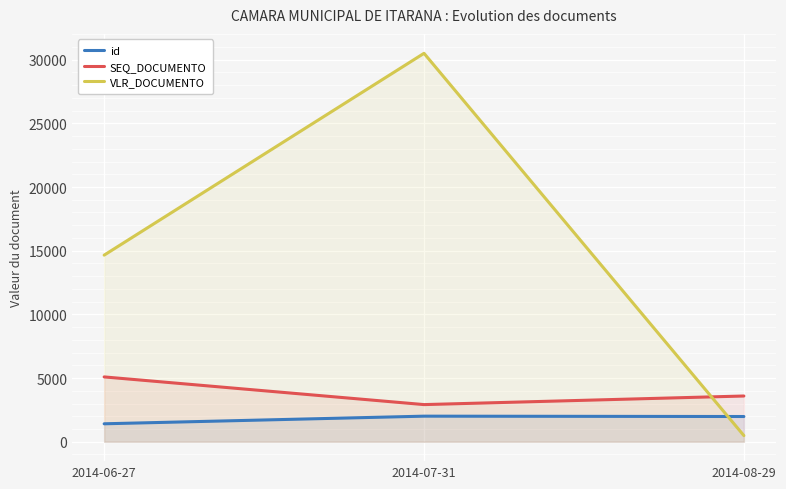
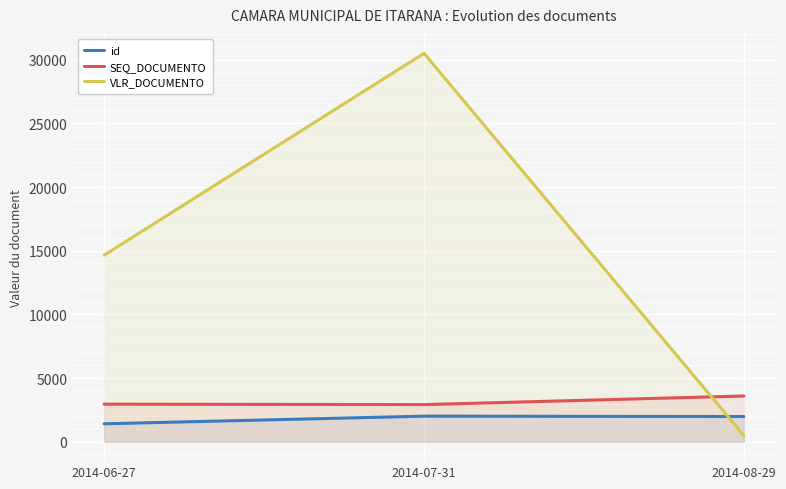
  {
    "id": {
      "2014-06-27": 1400,
      "2014-07-31": 2000,
      "2014-08-29": 2000
    },
    "SEQ_DOCUMENTO": {
-     "2014-06-27": 5100,
+     "2014-06-27": 3000,
      "2014-07-31": 2900,
      "2014-08-29": 3600
    },
    "VLR_DOCUMENTO": {
      "2014-06-27": 14700,
      "2014-07-31": 30500,
      "2014-08-29": 500
    }
  }
